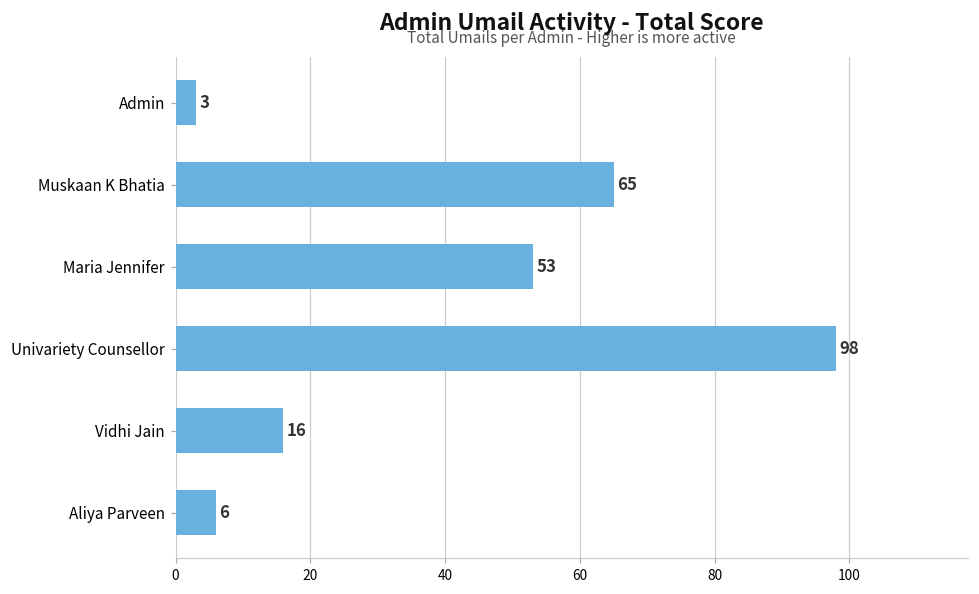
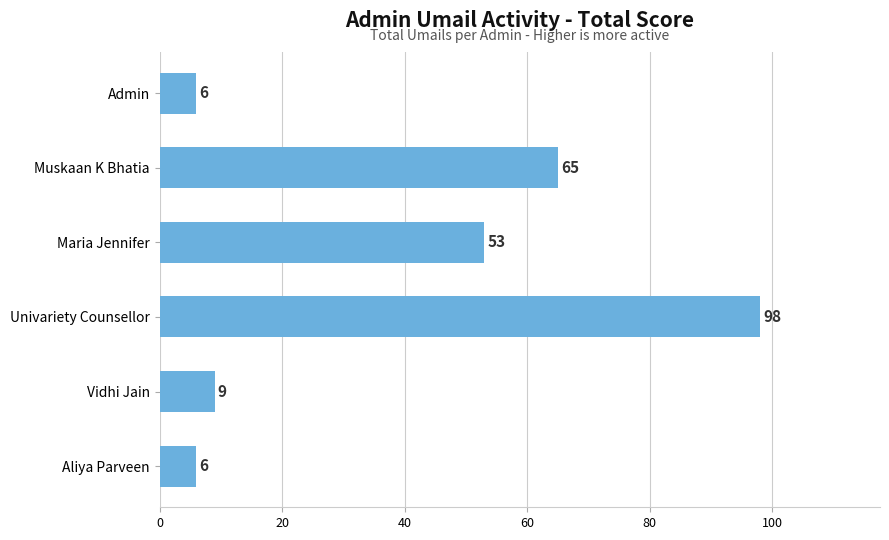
  {
-   "Admin": 3,
+   "Admin": 6,
    "Muskaan K Bhatia": 65,
    "Maria Jennifer": 53,
    "Univariety Counsellor": 98,
-   "Vidhi Jain": 16,
+   "Vidhi Jain": 9,
    "Aliya Parveen": 6
  }
